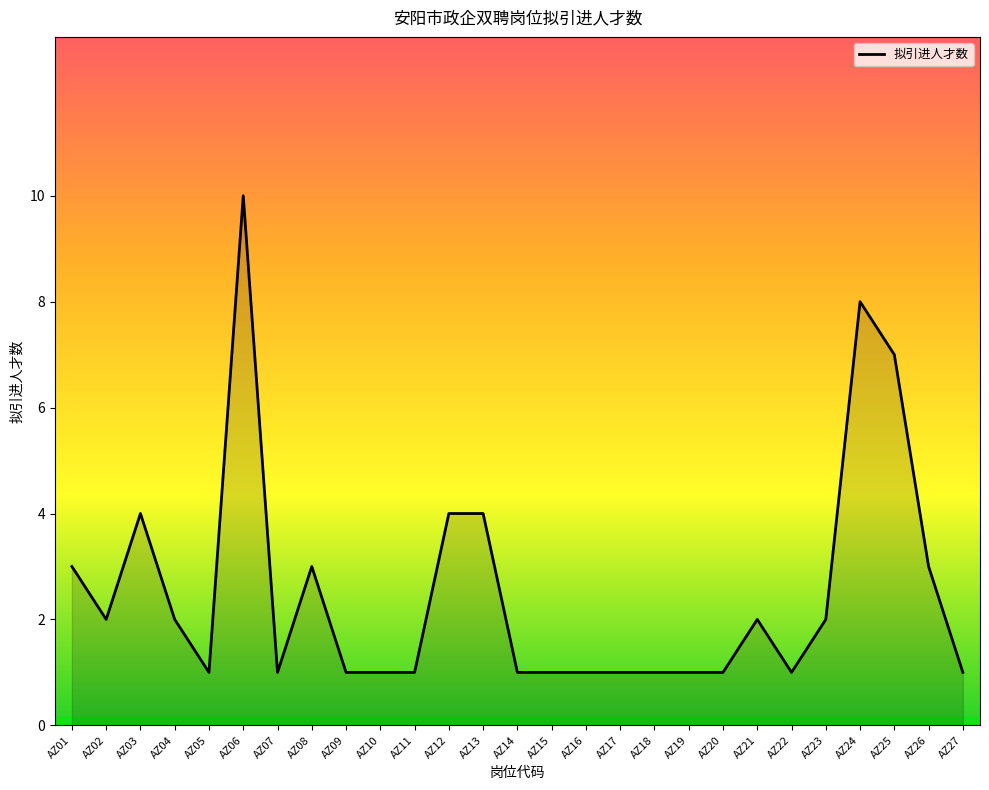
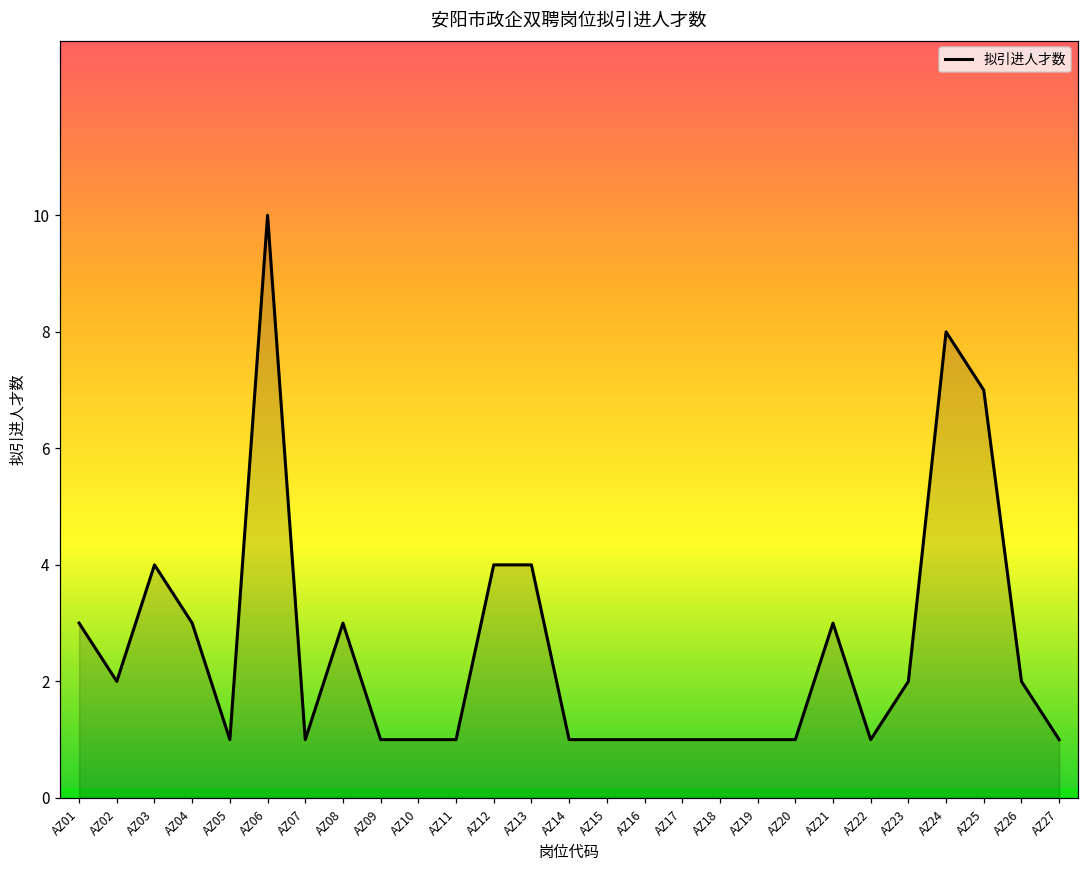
  {
    "AZ01": 3,
    "AZ02": 2,
    "AZ03": 4,
-   "AZ04": 2,
+   "AZ04": 3,
    "AZ05": 1,
    "AZ06": 10,
    "AZ07": 1,
    "AZ08": 3,
    "AZ09": 1,
    "AZ10": 1,
    "AZ11": 1,
    "AZ12": 4,
    "AZ13": 4,
    "AZ14": 1,
    "AZ15": 1,
    "AZ16": 1,
    "AZ17": 1,
    "AZ18": 1,
    "AZ19": 1,
    "AZ20": 1,
-   "AZ21": 2,
+   "AZ21": 3,
    "AZ22": 1,
    "AZ23": 2,
    "AZ24": 8,
    "AZ25": 7,
-   "AZ26": 3,
+   "AZ26": 2,
    "AZ27": 1
  }
